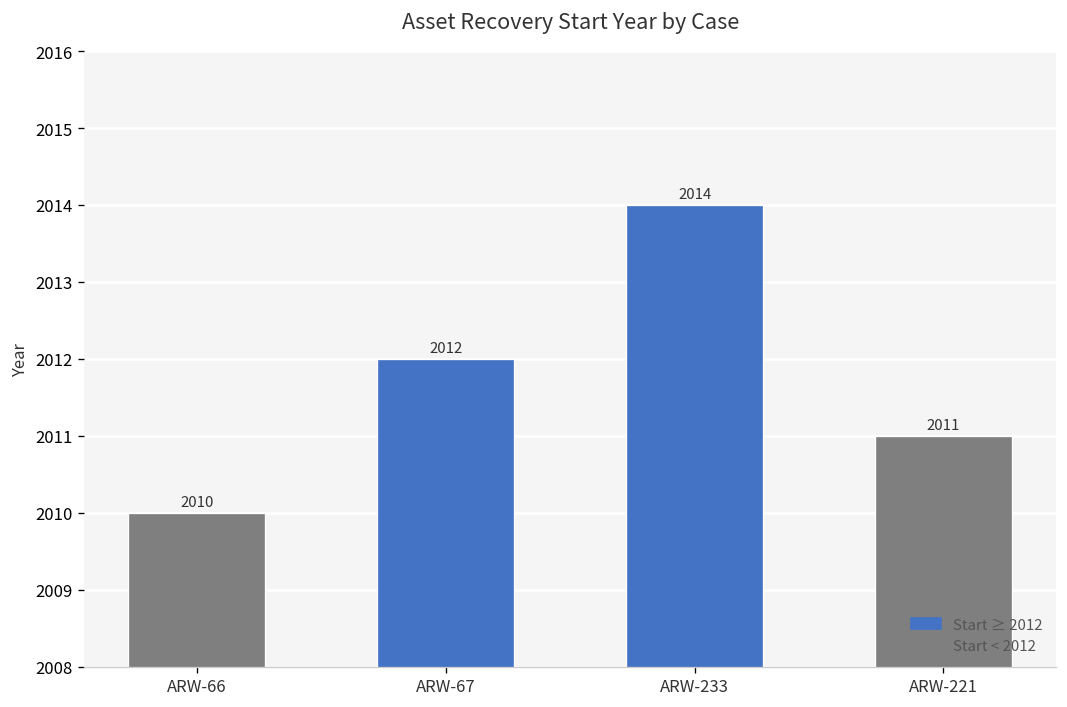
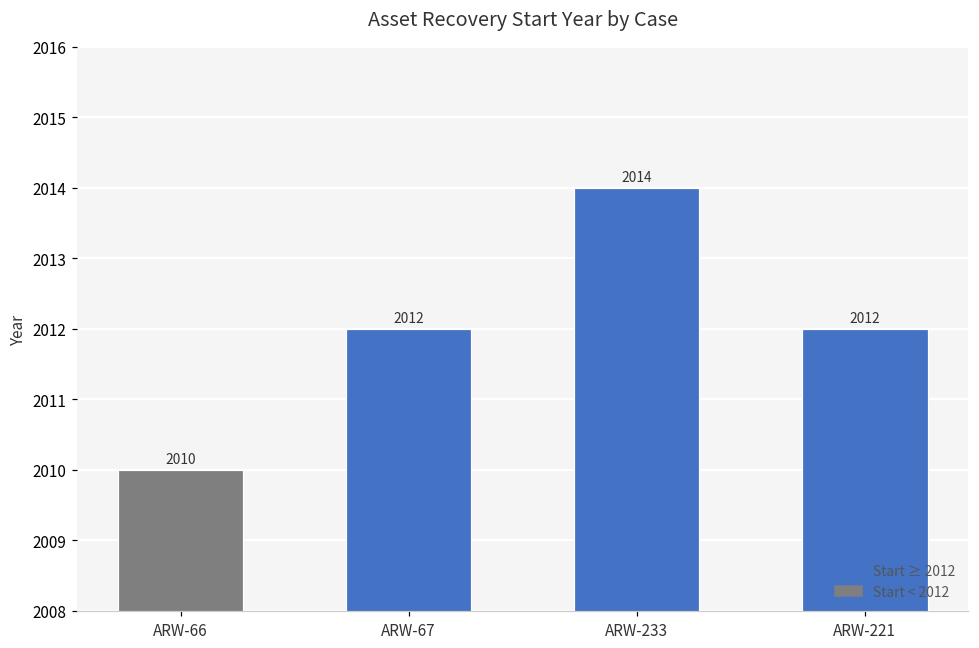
  {
    "ARW-66": 2010,
    "ARW-67": 2012,
    "ARW-233": 2014,
-   "ARW-221": 2011
+   "ARW-221": 2012
  }
